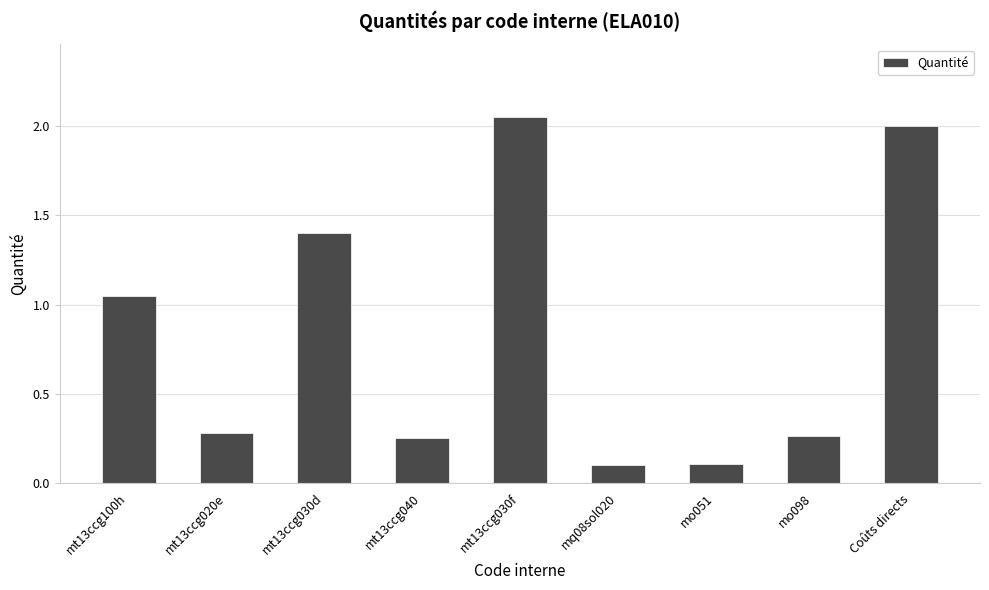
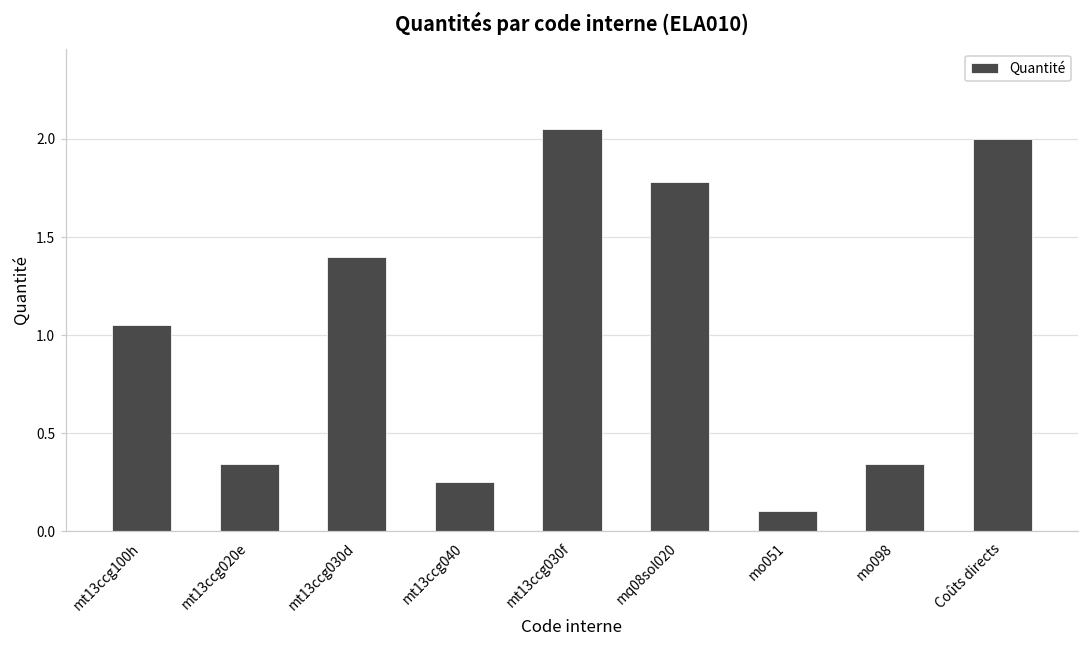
  {
    "mt13ccg100h": 1.05,
-   "mt13ccg020e": 0.28,
+   "mt13ccg020e": 0.34,
    "mt13ccg030d": 1.40,
    "mt13ccg040": 0.25,
    "mt13ccg030f": 2.05,
-   "mq08sol020": 0.10,
+   "mq08sol020": 1.78,
    "mo051": 0.10,
-   "mo098": 0.26,
+   "mo098": 0.34,
    "Coûts directs": 2.00
  }
